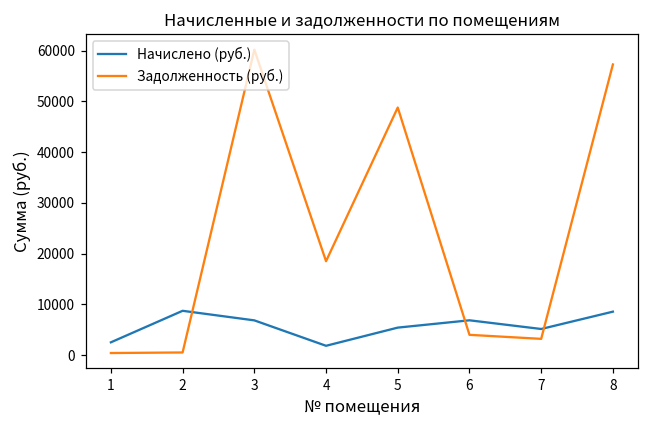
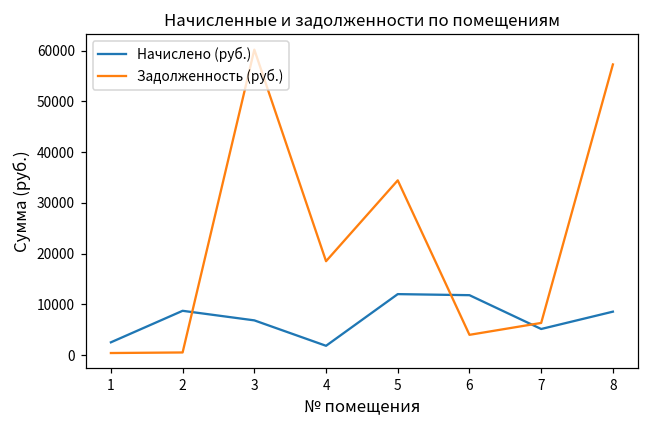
  {
    "Начислено (руб.)": {
      "1": 3000,
      "2": 9000,
      "3": 7000,
      "4": 2000,
-     "5": 5000,
-     "6": 7000,
+     "5": 12000,
+     "6": 12000,
      "7": 5000,
      "8": 9000
    },
    "Задолженность (руб.)": {
      "1": 0,
      "2": 1000,
      "4": 19000,
-     "5": 49000,
+     "5": 34000,
      "6": 4000,
-     "7": 3000,
+     "7": 6000,
      "8": 57000
    }
  }
